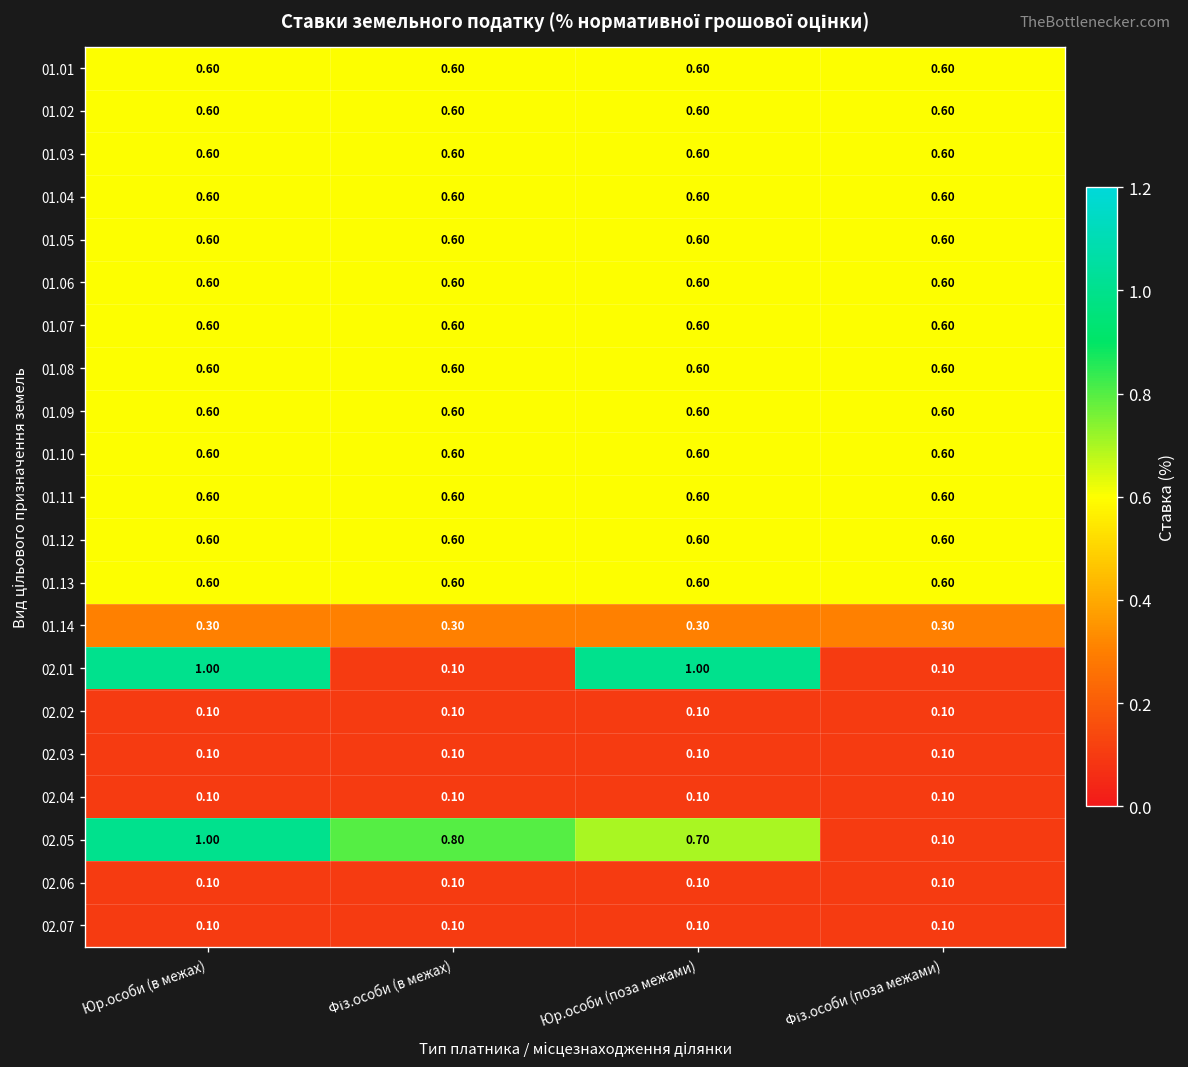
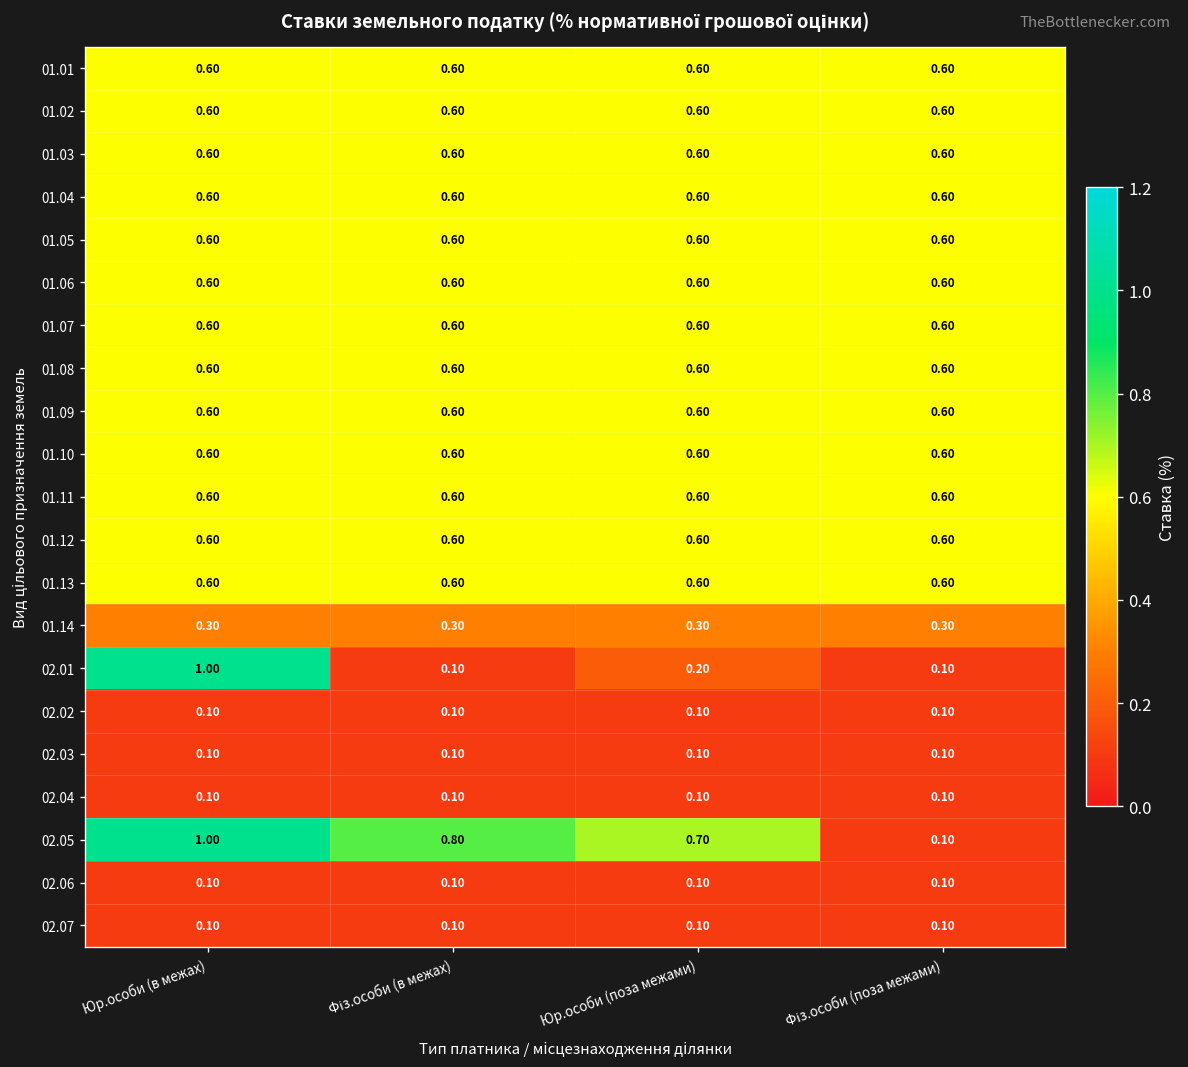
  {
    "01.01": {
      "Юр.особи (в межах)": 0.60,
      "Фіз.особи (в межах)": 0.60,
      "Юр.особи (поза межами)": 0.60,
      "Фіз.особи (поза межами)": 0.60
    },
    "01.02": {
      "Юр.особи (в межах)": 0.60,
      "Фіз.особи (в межах)": 0.60,
      "Юр.особи (поза межами)": 0.60,
      "Фіз.особи (поза межами)": 0.60
    },
    "01.03": {
      "Юр.особи (в межах)": 0.60,
      "Фіз.особи (в межах)": 0.60,
      "Юр.особи (поза межами)": 0.60,
      "Фіз.особи (поза межами)": 0.60
    },
    "01.04": {
      "Юр.особи (в межах)": 0.60,
      "Фіз.особи (в межах)": 0.60,
      "Юр.особи (поза межами)": 0.60,
      "Фіз.особи (поза межами)": 0.60
    },
    "01.05": {
      "Юр.особи (в межах)": 0.60,
      "Фіз.особи (в межах)": 0.60,
      "Юр.особи (поза межами)": 0.60,
      "Фіз.особи (поза межами)": 0.60
    },
    "01.06": {
      "Юр.особи (в межах)": 0.60,
      "Фіз.особи (в межах)": 0.60,
      "Юр.особи (поза межами)": 0.60,
      "Фіз.особи (поза межами)": 0.60
    },
    "01.07": {
      "Юр.особи (в межах)": 0.60,
      "Фіз.особи (в межах)": 0.60,
      "Юр.особи (поза межами)": 0.60,
      "Фіз.особи (поза межами)": 0.60
    },
    "01.08": {
      "Юр.особи (в межах)": 0.60,
      "Фіз.особи (в межах)": 0.60,
      "Юр.особи (поза межами)": 0.60,
      "Фіз.особи (поза межами)": 0.60
    },
    "01.09": {
      "Юр.особи (в межах)": 0.60,
      "Фіз.особи (в межах)": 0.60,
      "Юр.особи (поза межами)": 0.60,
      "Фіз.особи (поза межами)": 0.60
    },
    "01.10": {
      "Юр.особи (в межах)": 0.60,
      "Фіз.особи (в межах)": 0.60,
      "Юр.особи (поза межами)": 0.60,
      "Фіз.особи (поза межами)": 0.60
    },
    "01.11": {
      "Юр.особи (в межах)": 0.60,
      "Фіз.особи (в межах)": 0.60,
      "Юр.особи (поза межами)": 0.60,
      "Фіз.особи (поза межами)": 0.60
    },
    "01.12": {
      "Юр.особи (в межах)": 0.60,
      "Фіз.особи (в межах)": 0.60,
      "Юр.особи (поза межами)": 0.60,
      "Фіз.особи (поза межами)": 0.60
    },
    "01.13": {
      "Юр.особи (в межах)": 0.60,
      "Фіз.особи (в межах)": 0.60,
      "Юр.особи (поза межами)": 0.60,
      "Фіз.особи (поза межами)": 0.60
    },
    "01.14": {
      "Юр.особи (в межах)": 0.30,
      "Фіз.особи (в межах)": 0.30,
      "Юр.особи (поза межами)": 0.30,
      "Фіз.особи (поза межами)": 0.30
    },
    "02.01": {
      "Юр.особи (в межах)": 1.00,
      "Фіз.особи (в межах)": 0.10,
-     "Юр.особи (поза межами)": 1.00,
+     "Юр.особи (поза межами)": 0.20,
      "Фіз.особи (поза межами)": 0.10
    },
    "02.02": {
      "Юр.особи (в межах)": 0.10,
      "Фіз.особи (в межах)": 0.10,
      "Юр.особи (поза межами)": 0.10,
      "Фіз.особи (поза межами)": 0.10
    },
    "02.03": {
      "Юр.особи (в межах)": 0.10,
      "Фіз.особи (в межах)": 0.10,
      "Юр.особи (поза межами)": 0.10,
      "Фіз.особи (поза межами)": 0.10
    },
    "02.04": {
      "Юр.особи (в межах)": 0.10,
      "Фіз.особи (в межах)": 0.10,
      "Юр.особи (поза межами)": 0.10,
      "Фіз.особи (поза межами)": 0.10
    },
    "02.05": {
      "Юр.особи (в межах)": 1.00,
      "Фіз.особи (в межах)": 0.80,
      "Юр.особи (поза межами)": 0.70,
      "Фіз.особи (поза межами)": 0.10
    },
    "02.06": {
      "Юр.особи (в межах)": 0.10,
      "Фіз.особи (в межах)": 0.10,
      "Юр.особи (поза межами)": 0.10,
      "Фіз.особи (поза межами)": 0.10
    },
    "02.07": {
      "Юр.особи (в межах)": 0.10,
      "Фіз.особи (в межах)": 0.10,
      "Юр.особи (поза межами)": 0.10,
      "Фіз.особи (поза межами)": 0.10
    }
  }
